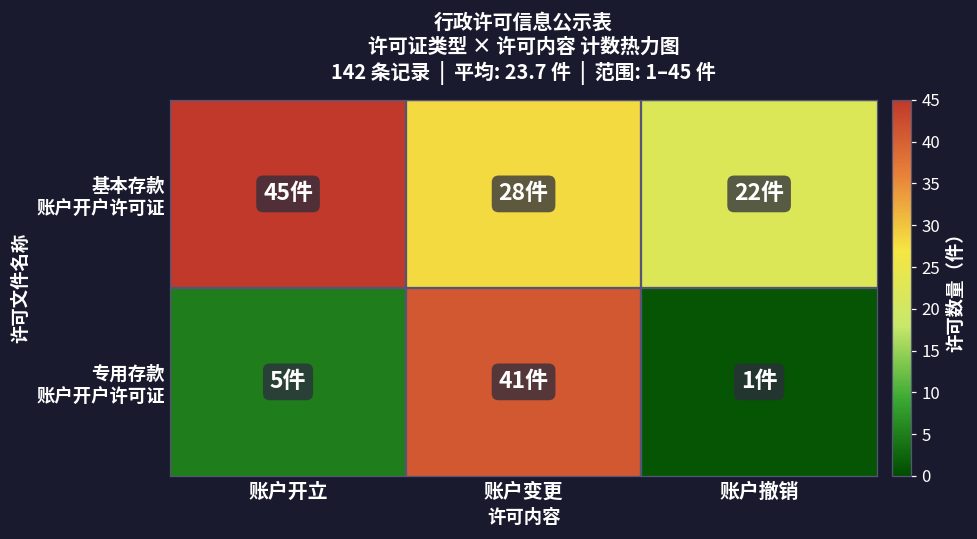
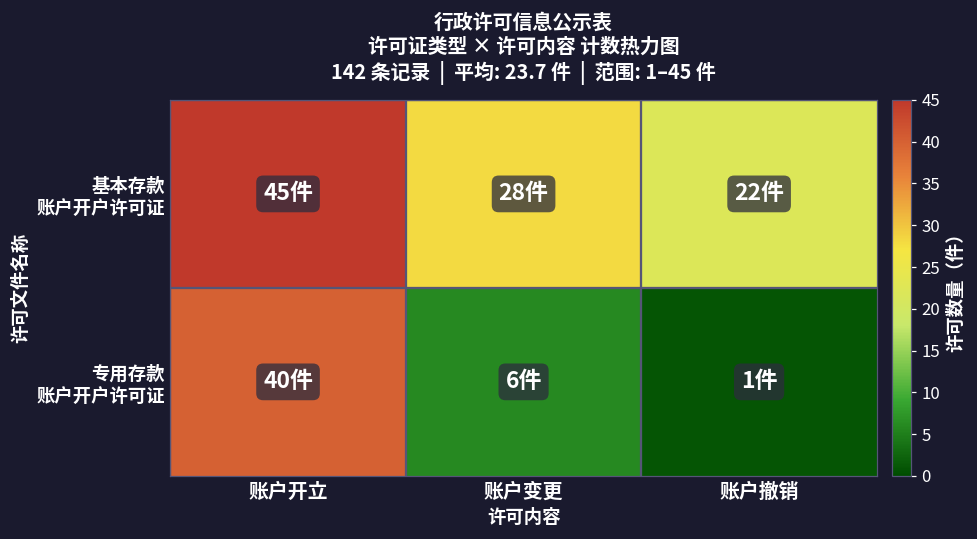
  {
    "专用存款 账户开户许可证": {
-     "账户开立": "5件",
-     "账户变更": "41件"
+     "账户开立": "40件",
+     "账户变更": "6件"
    }
  }
